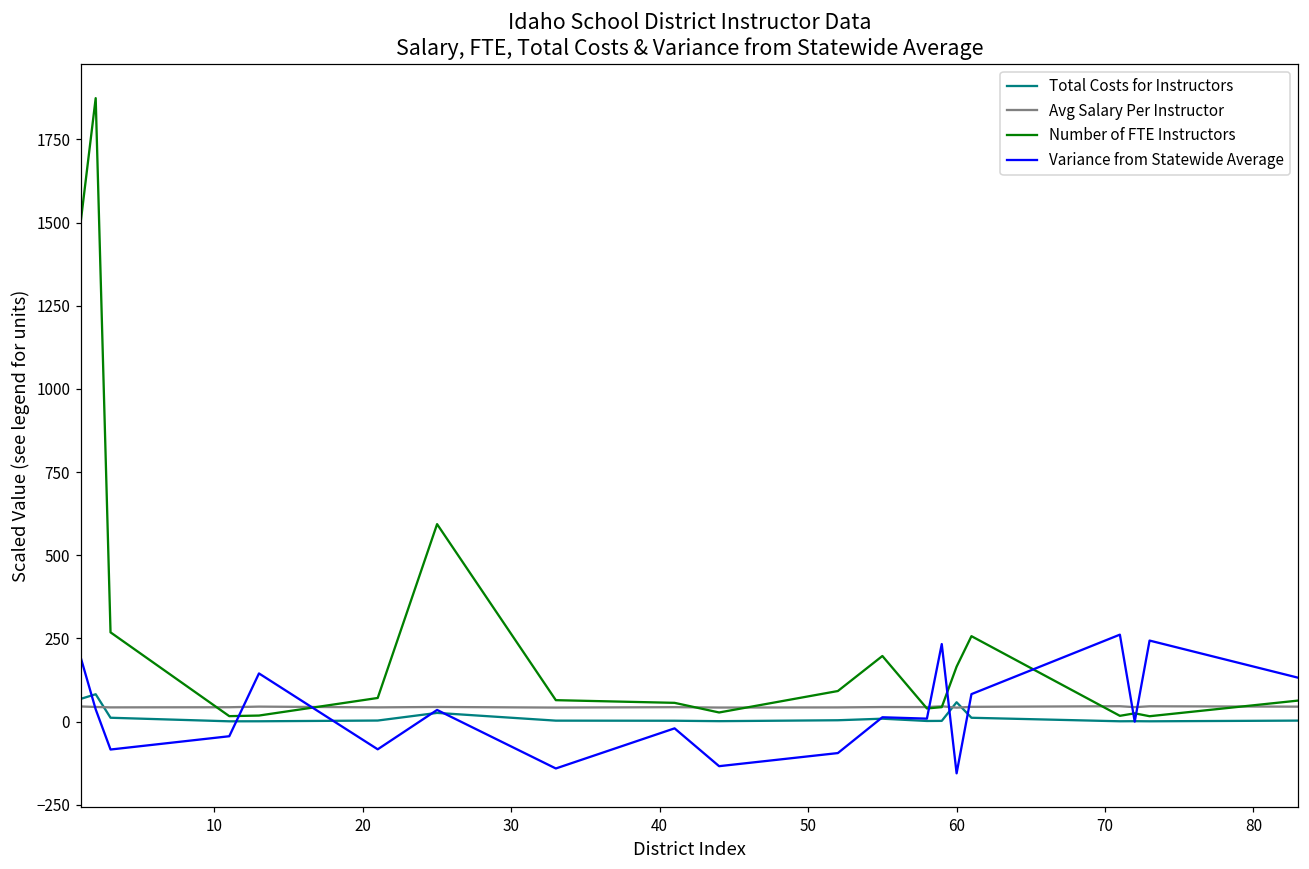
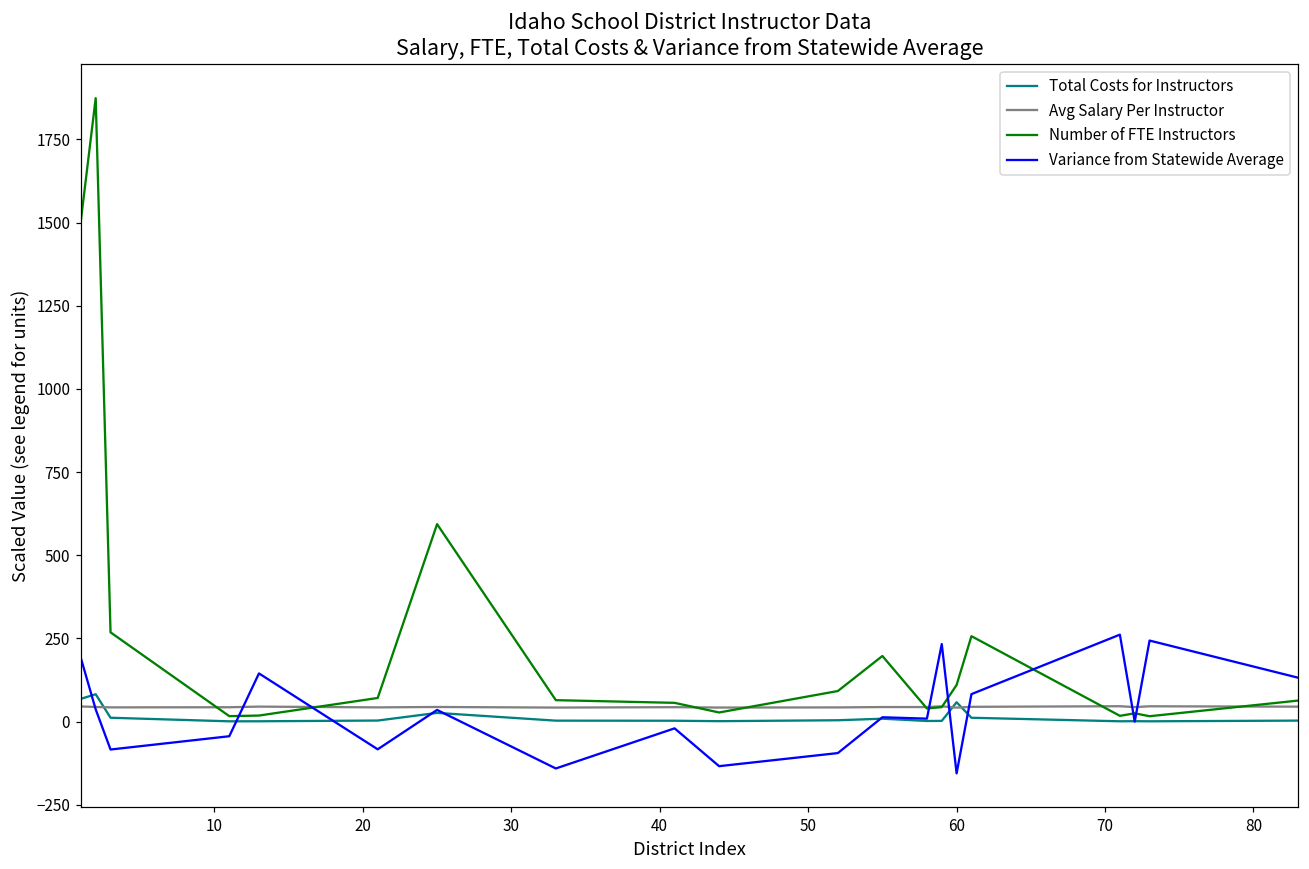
  {
    "Total Costs for Instructors": {
      "60": 60
    },
    "Avg Salary Per Instructor": {
      "60": 40
    },
    "Number of FTE Instructors": {
-     "60": 170
+     "60": 110
    },
    "Variance from Statewide Average": {
      "60": -160
    }
  }
